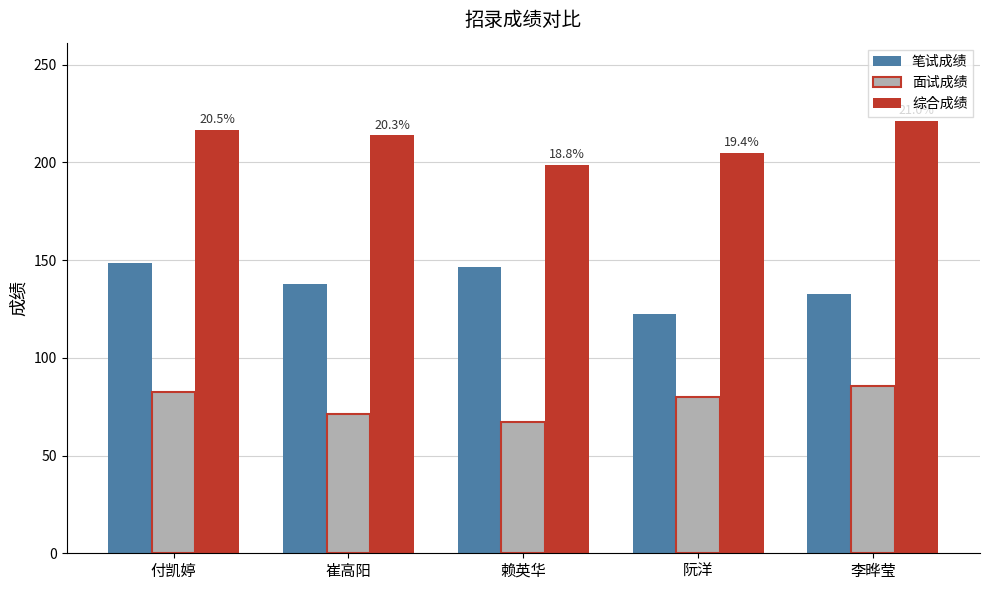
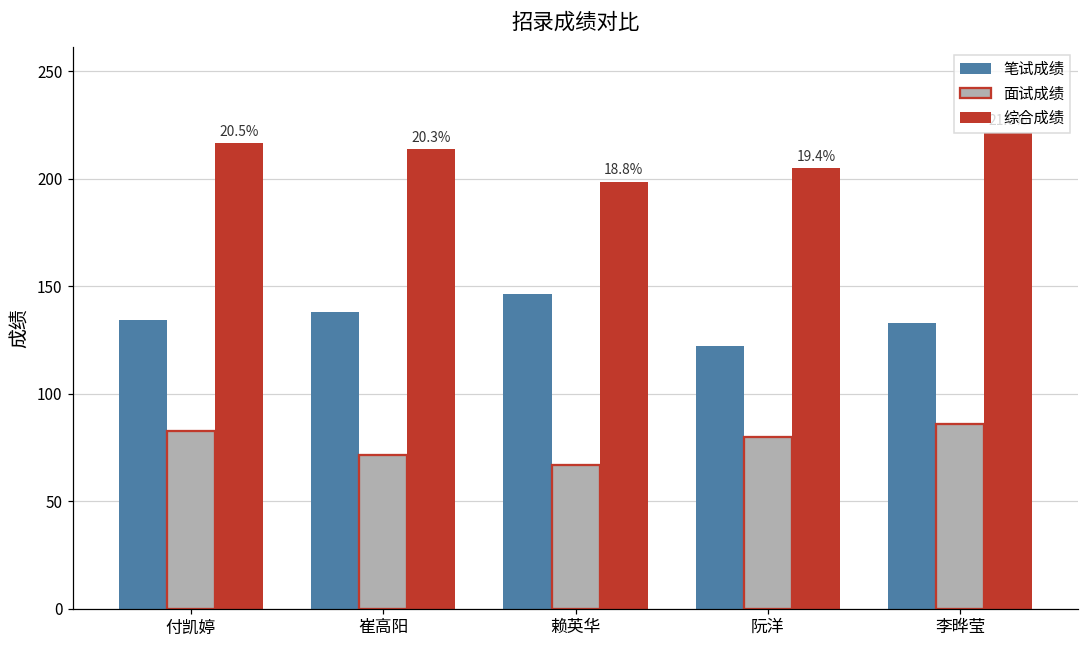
  {
    "笔试成绩": {
-     "付凯婷": 149,
+     "付凯婷": 134,
      "崔高阳": 138,
      "赖英华": 146,
      "阮洋": 122,
      "李晔莹": 133
    },
    "面试成绩": {
      "付凯婷": 82,
      "崔高阳": 71,
      "赖英华": 67,
      "阮洋": 80,
      "李晔莹": 86
    }
  }
